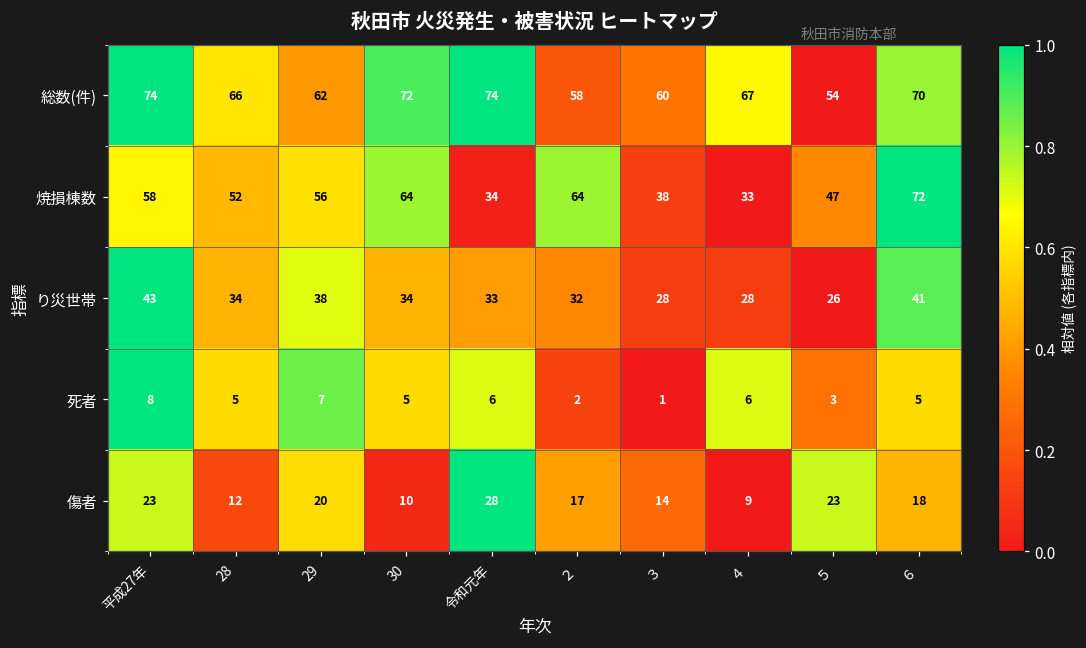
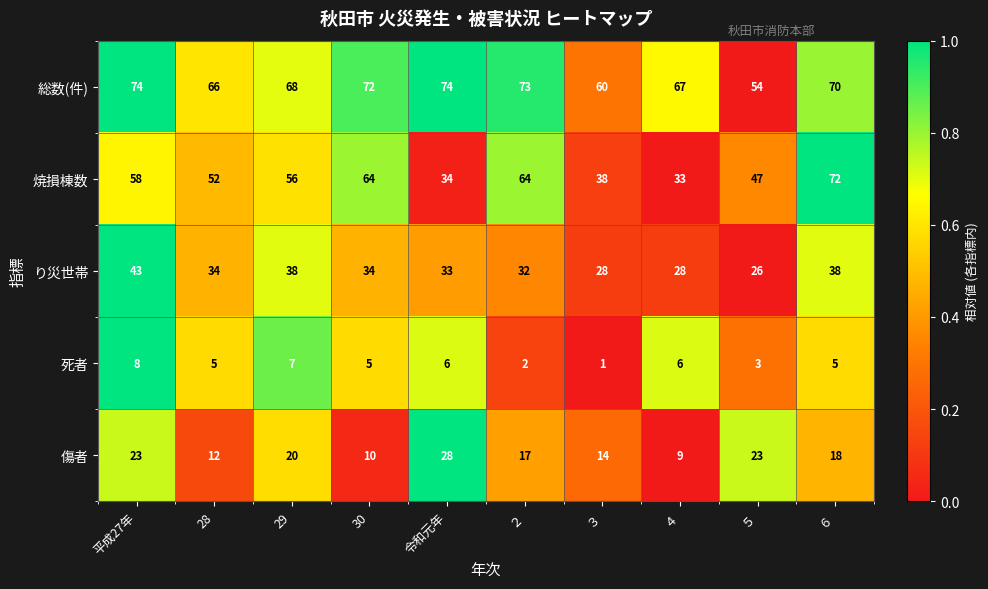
  {
    "総数(件)": {
      "平成27年": 74,
      "28": 66,
-     "29": 62,
+     "29": 68,
      "30": 72,
      "令和元年": 74,
-     "２": 58,
+     "２": 73,
      "３": 60,
      "４": 67,
      "５": 54,
      "６": 70
    },
    "焼損棟数": {
      "平成27年": 58,
      "28": 52,
      "29": 56,
      "30": 64,
      "令和元年": 34,
      "２": 64,
      "３": 38,
      "４": 33,
      "５": 47,
      "６": 72
    },
    "り災世帯": {
      "平成27年": 43,
      "28": 34,
      "29": 38,
      "30": 34,
      "令和元年": 33,
      "２": 32,
      "３": 28,
      "４": 28,
      "５": 26,
-     "６": 41
+     "６": 38
    },
    "死者": {
      "平成27年": 8,
      "28": 5,
      "29": 7,
      "30": 5,
      "令和元年": 6,
      "２": 2,
      "３": 1,
      "４": 6,
      "５": 3,
      "６": 5
    },
    "傷者": {
      "平成27年": 23,
      "28": 12,
      "29": 20,
      "30": 10,
      "令和元年": 28,
      "２": 17,
      "３": 14,
      "４": 9,
      "５": 23,
      "６": 18
    }
  }
